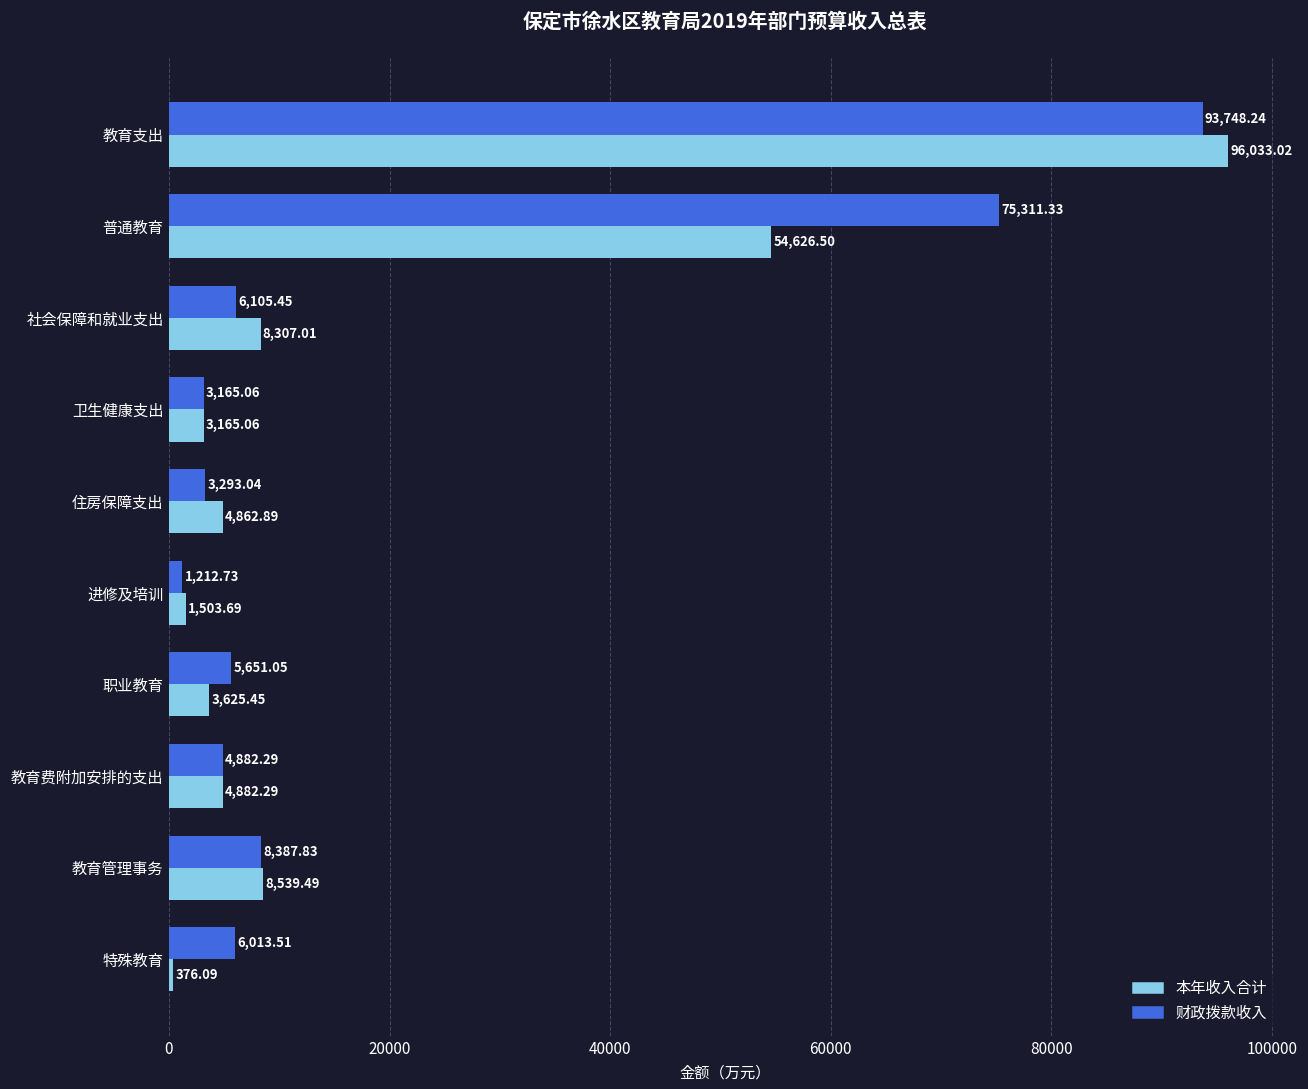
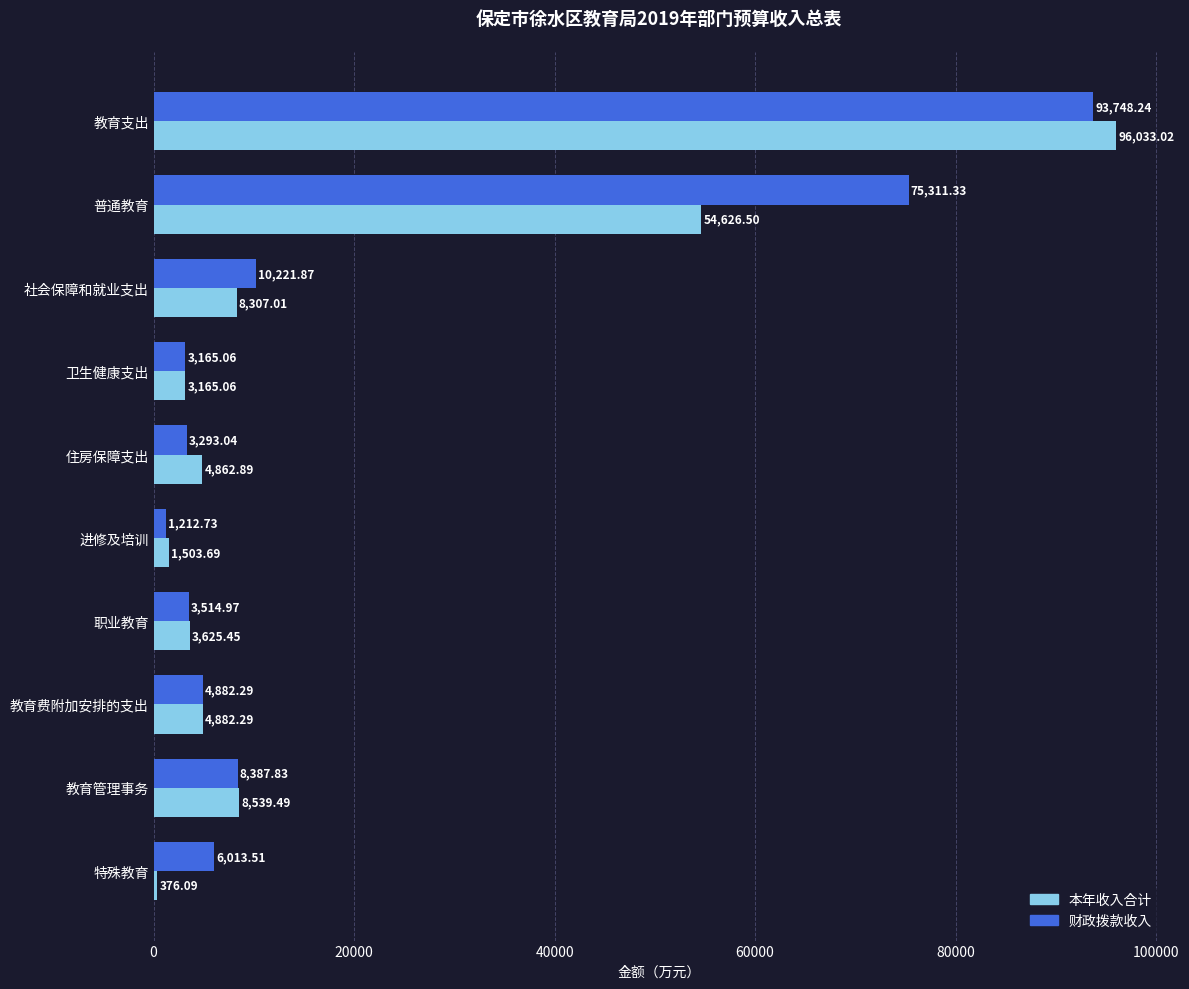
  {
    "本年收入合计": {
      "教育支出": "96,033.02",
      "普通教育": "54,626.50",
      "社会保障和就业支出": "8,307.01",
      "卫生健康支出": "3,165.06",
      "住房保障支出": "4,862.89",
      "进修及培训": "1,503.69",
      "职业教育": "3,625.45",
      "教育费附加安排的支出": "4,882.29",
      "教育管理事务": "8,539.49",
      "特殊教育": "376.09"
    },
    "财政拨款收入": {
      "教育支出": "93,748.24",
      "普通教育": "75,311.33",
-     "社会保障和就业支出": "6,105.45",
+     "社会保障和就业支出": "10,221.87",
      "卫生健康支出": "3,165.06",
      "住房保障支出": "3,293.04",
      "进修及培训": "1,212.73",
-     "职业教育": "5,651.05",
+     "职业教育": "3,514.97",
      "教育费附加安排的支出": "4,882.29",
      "教育管理事务": "8,387.83",
      "特殊教育": "6,013.51"
    }
  }
